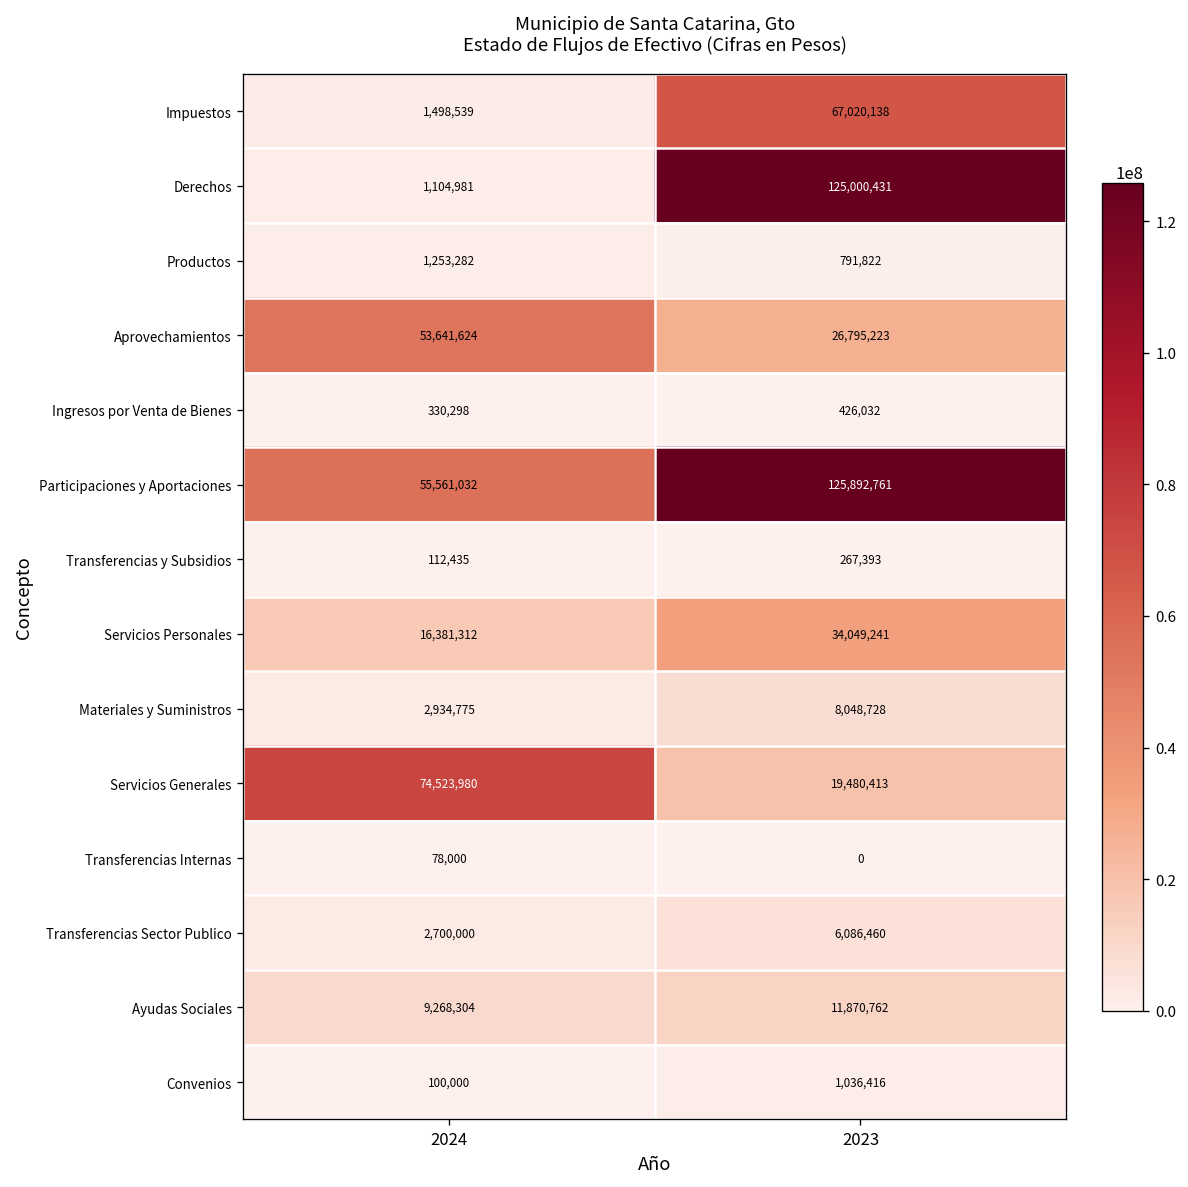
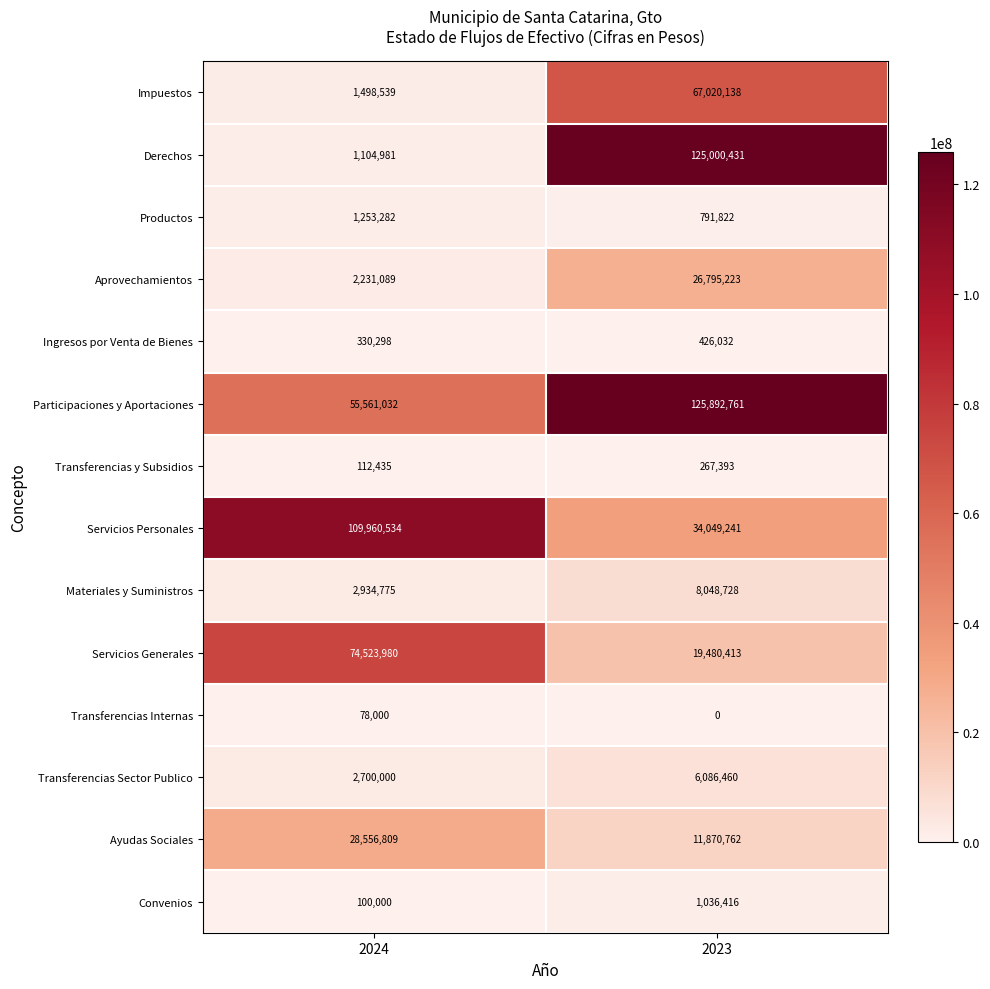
  {
    "Impuestos": {
      "2024": "1,498,539",
      "2023": "67,020,138"
    },
    "Derechos": {
      "2024": "1,104,981",
      "2023": "125,000,431"
    },
    "Productos": {
      "2024": "1,253,282",
      "2023": "791,822"
    },
    "Aprovechamientos": {
-     "2024": "53,641,624",
+     "2024": "2,231,089",
      "2023": "26,795,223"
    },
    "Ingresos por Venta de Bienes": {
      "2024": "330,298",
      "2023": "426,032"
    },
    "Participaciones y Aportaciones": {
      "2024": "55,561,032",
      "2023": "125,892,761"
    },
    "Transferencias y Subsidios": {
      "2024": "112,435",
      "2023": "267,393"
    },
    "Servicios Personales": {
-     "2024": "16,381,312",
+     "2024": "109,960,534",
      "2023": "34,049,241"
    },
    "Materiales y Suministros": {
      "2024": "2,934,775",
      "2023": "8,048,728"
    },
    "Servicios Generales": {
      "2024": "74,523,980",
      "2023": "19,480,413"
    },
    "Transferencias Internas": {
      "2024": "78,000",
      "2023": "0"
    },
    "Transferencias Sector Publico": {
      "2024": "2,700,000",
      "2023": "6,086,460"
    },
    "Ayudas Sociales": {
-     "2024": "9,268,304",
+     "2024": "28,556,809",
      "2023": "11,870,762"
    },
    "Convenios": {
      "2024": "100,000",
      "2023": "1,036,416"
    }
  }
